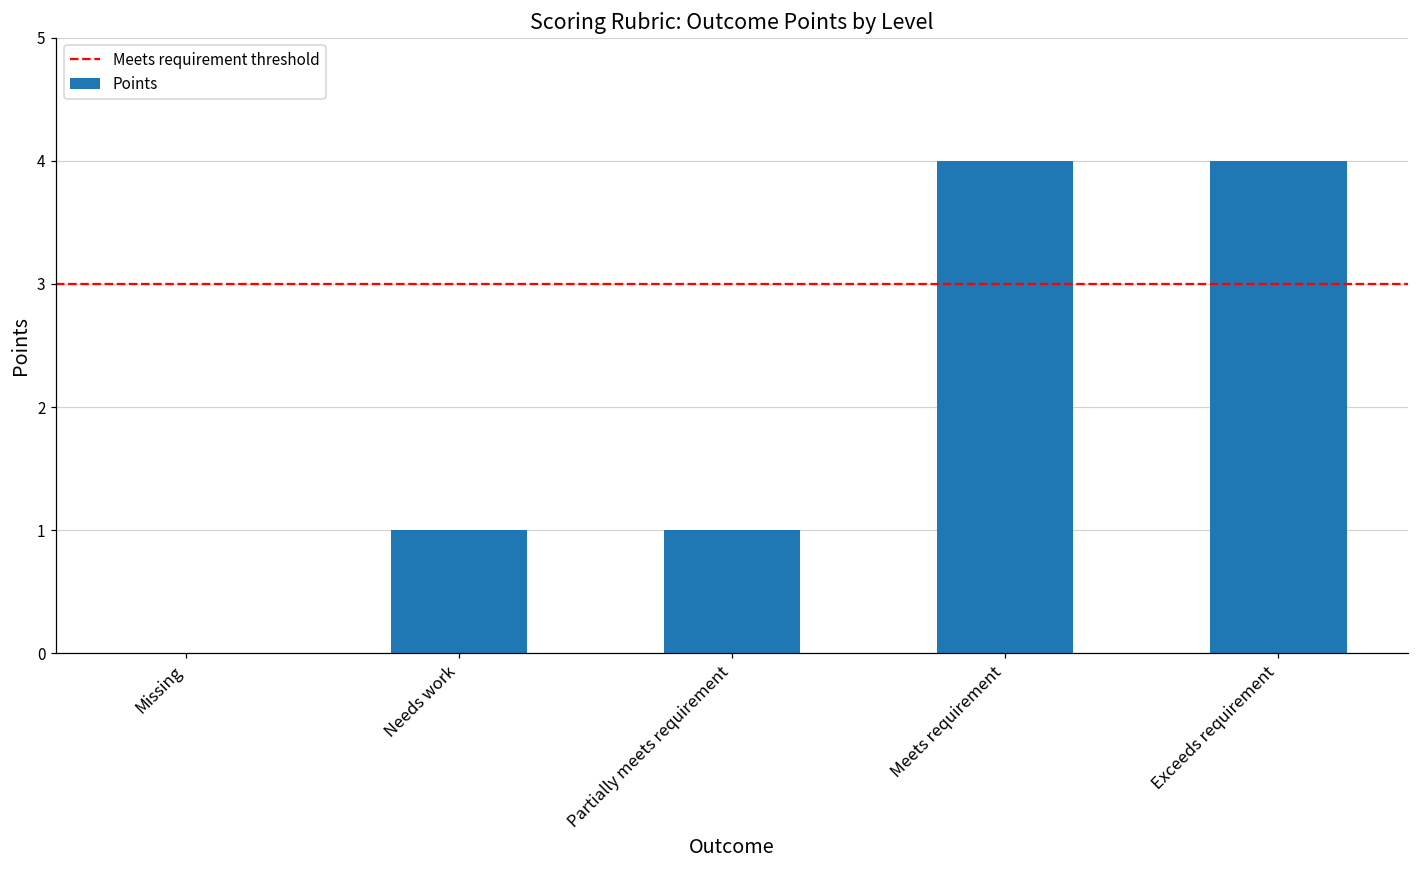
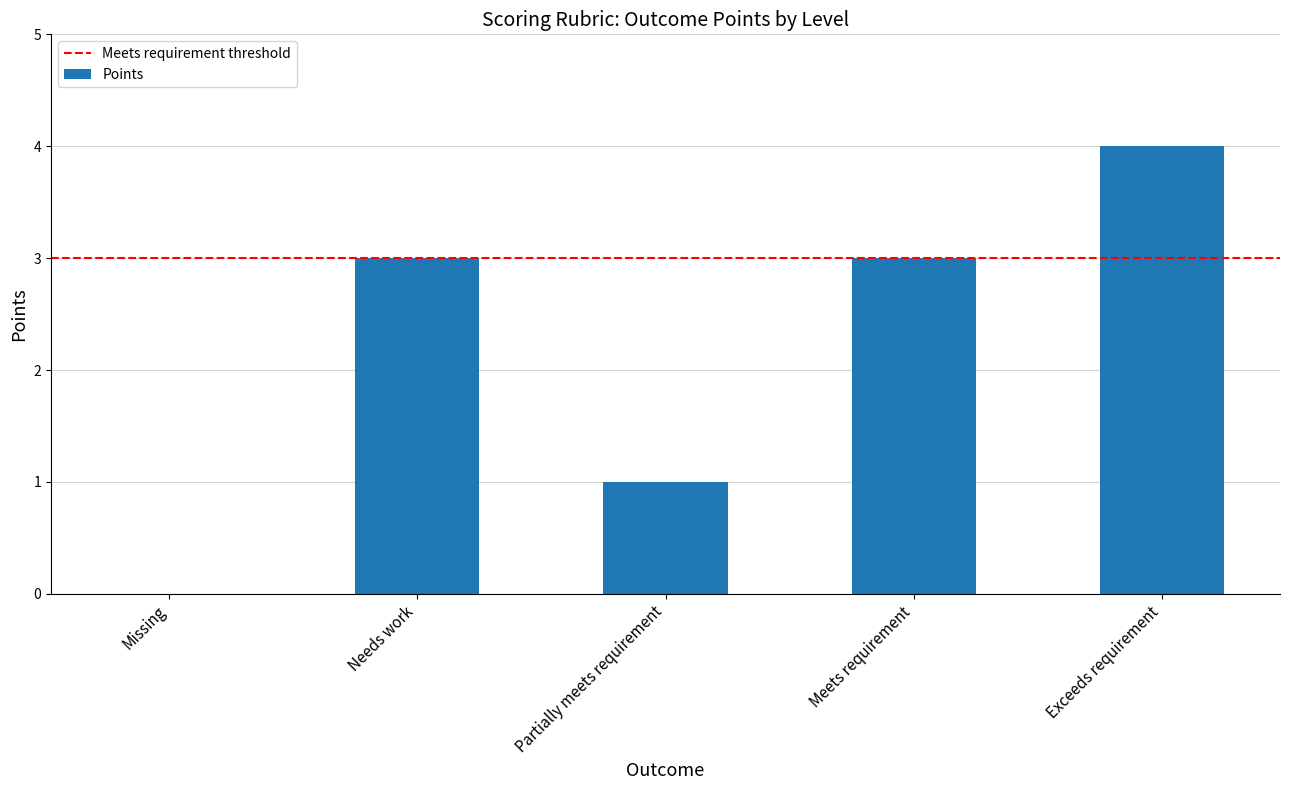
  {
    "Missing": 0,
-   "Needs work": 1,
+   "Needs work": 3,
    "Partially meets requirement": 1,
-   "Meets requirement": 4,
+   "Meets requirement": 3,
    "Exceeds requirement": 4
  }
